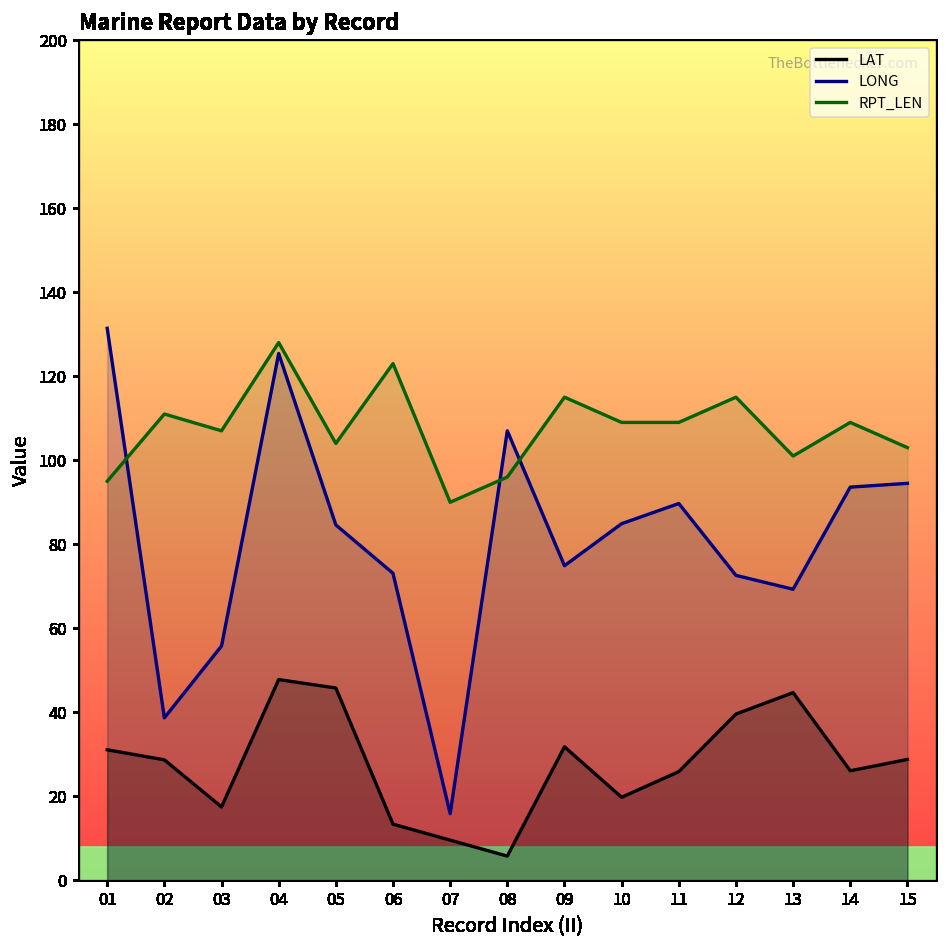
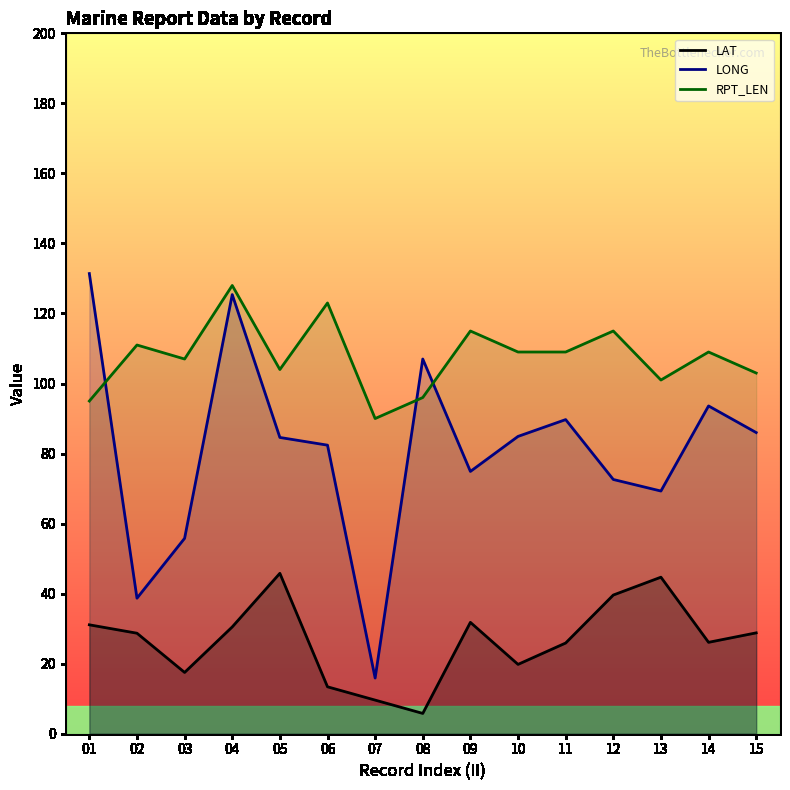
  {
    "LAT": {
      "01": 31,
      "02": 29,
      "03": 18,
-     "04": 48,
+     "04": 31,
      "05": 46,
      "06": 13,
      "07": 10,
      "09": 32,
      "10": 20,
      "11": 26,
      "12": 40,
      "13": 45,
      "14": 26,
      "15": 29
    },
    "LONG": {
      "01": 131,
      "02": 39,
      "03": 56,
      "04": 125,
      "05": 85,
-     "06": 73,
+     "06": 82,
      "07": 16,
      "08": 107,
      "09": 75,
      "10": 85,
      "11": 90,
      "12": 73,
      "13": 69,
      "14": 94,
-     "15": 95
+     "15": 86
    },
    "RPT_LEN": {
      "01": 95,
      "02": 111,
      "03": 107,
      "04": 128,
      "05": 104,
      "06": 123,
      "07": 90,
      "08": 96,
      "09": 115,
      "10": 109,
      "11": 109,
      "12": 115,
      "13": 101,
      "14": 109,
      "15": 103
    }
  }
